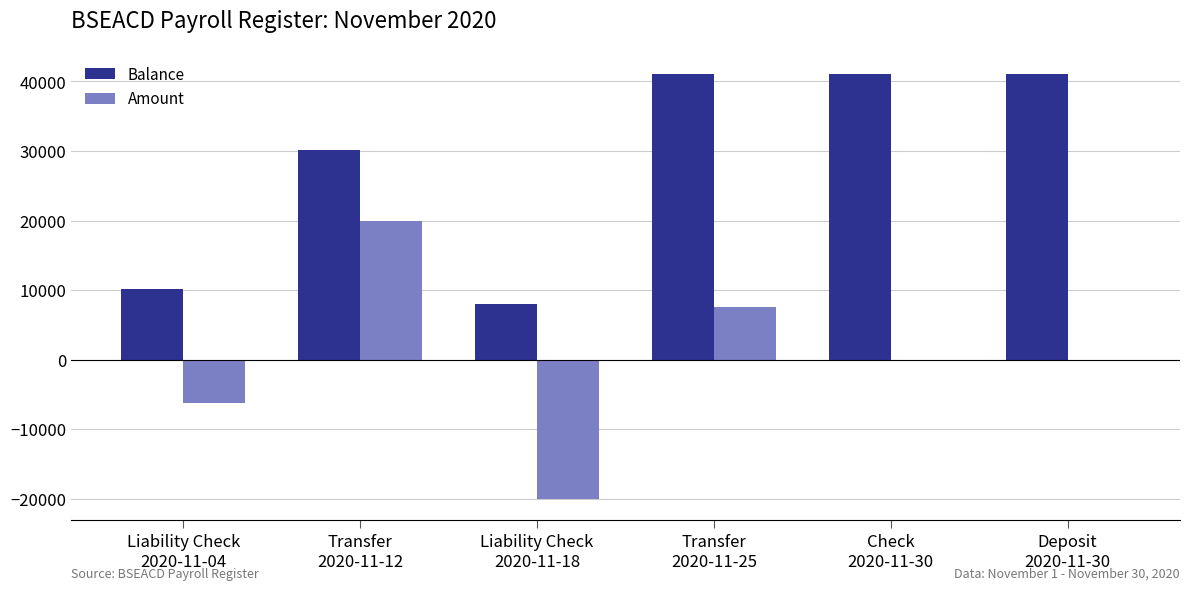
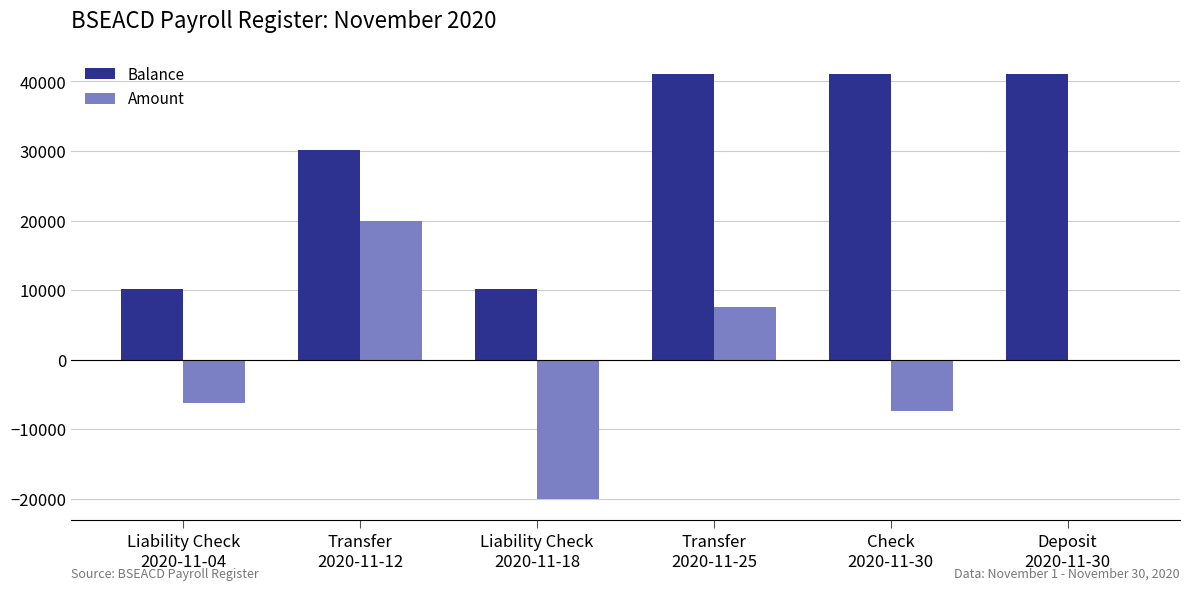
  {
    "Balance": {
      "Liability Check 2020-11-04": 10000,
      "Transfer 2020-11-12": 30000,
-     "Liability Check 2020-11-18": 8000,
+     "Liability Check 2020-11-18": 10000,
      "Transfer 2020-11-25": 41000,
      "Check 2020-11-30": 41000,
      "Deposit 2020-11-30": 41000
    },
    "Amount": {
      "Liability Check 2020-11-04": -6000,
      "Transfer 2020-11-12": 20000,
      "Liability Check 2020-11-18": -20000,
      "Transfer 2020-11-25": 8000,
-     "Check 2020-11-30": 0
+     "Check 2020-11-30": -7000
    }
  }
